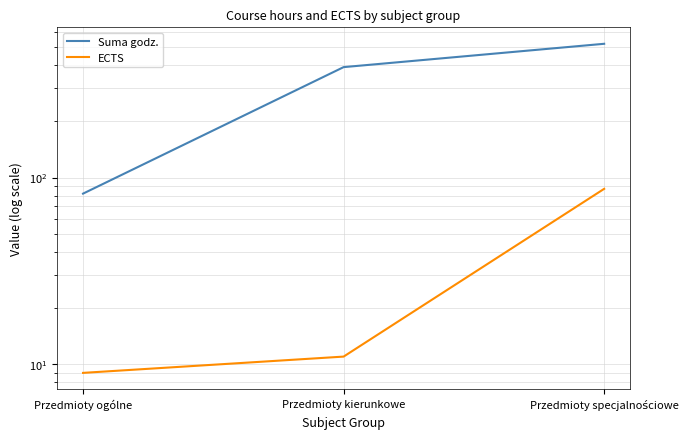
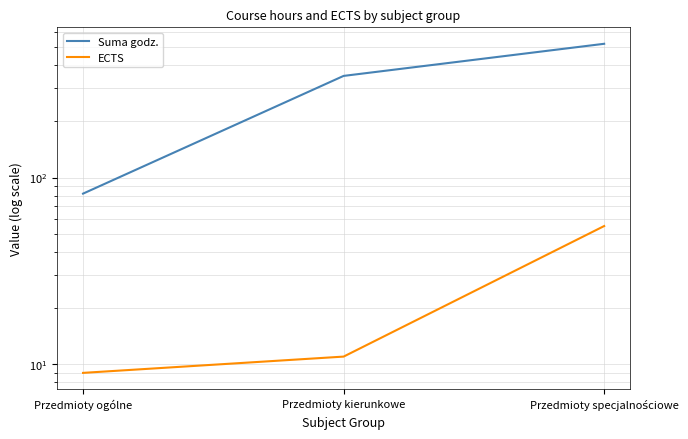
  {
    "Suma godz.": {
      "Przedmioty ogólne": 80,
-     "Przedmioty kierunkowe": 390,
+     "Przedmioty kierunkowe": 350,
      "Przedmioty specjalnościowe": 520
    },
    "ECTS": {
      "Przedmioty ogólne": 9,
      "Przedmioty kierunkowe": 11,
-     "Przedmioty specjalnościowe": 90
+     "Przedmioty specjalnościowe": 55
    }
  }
